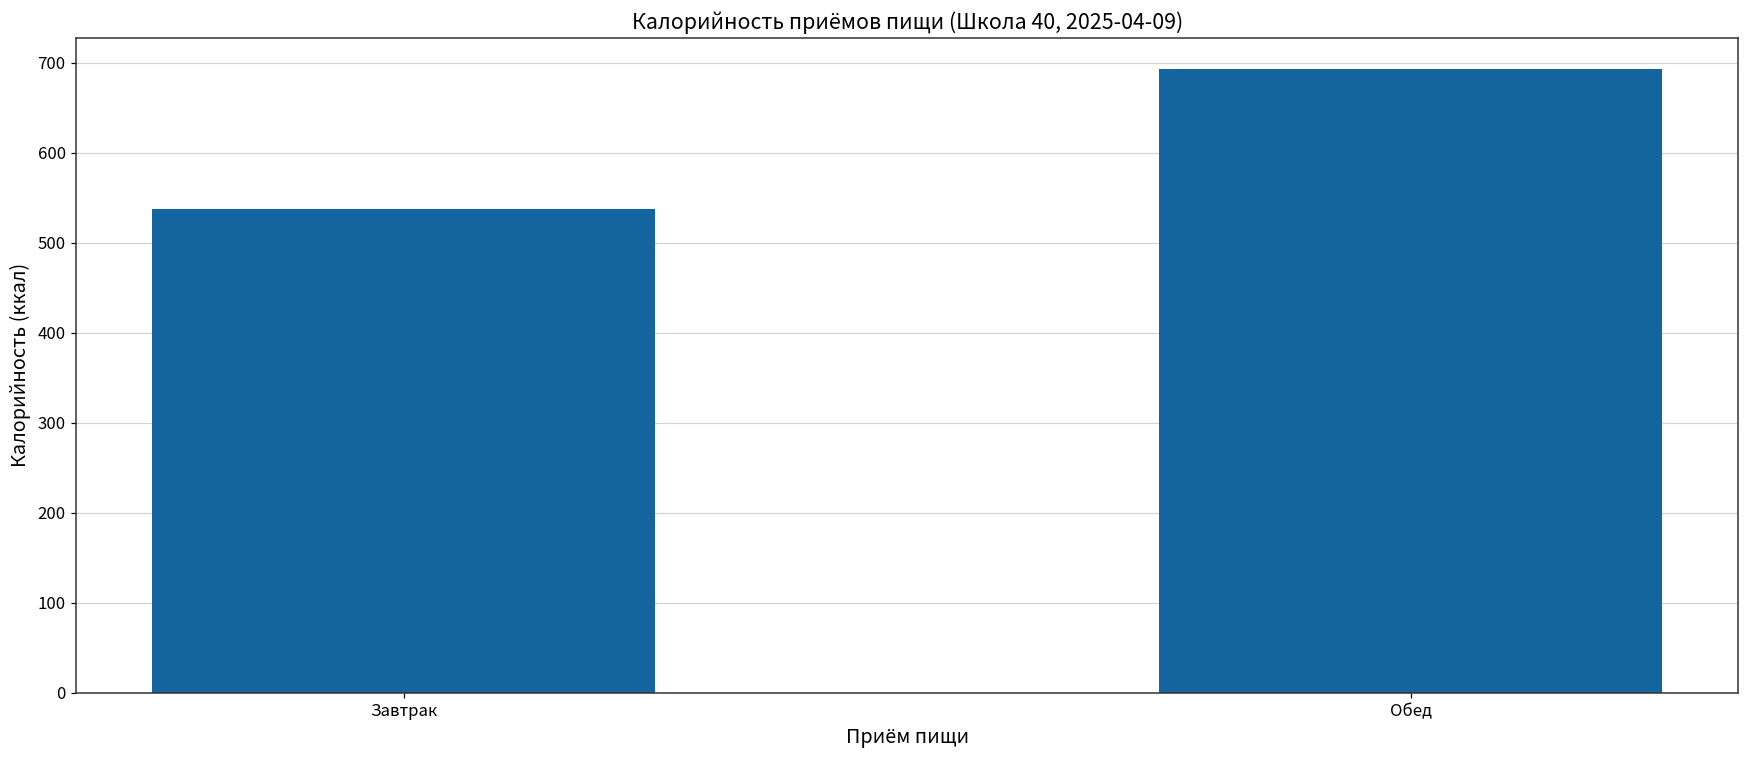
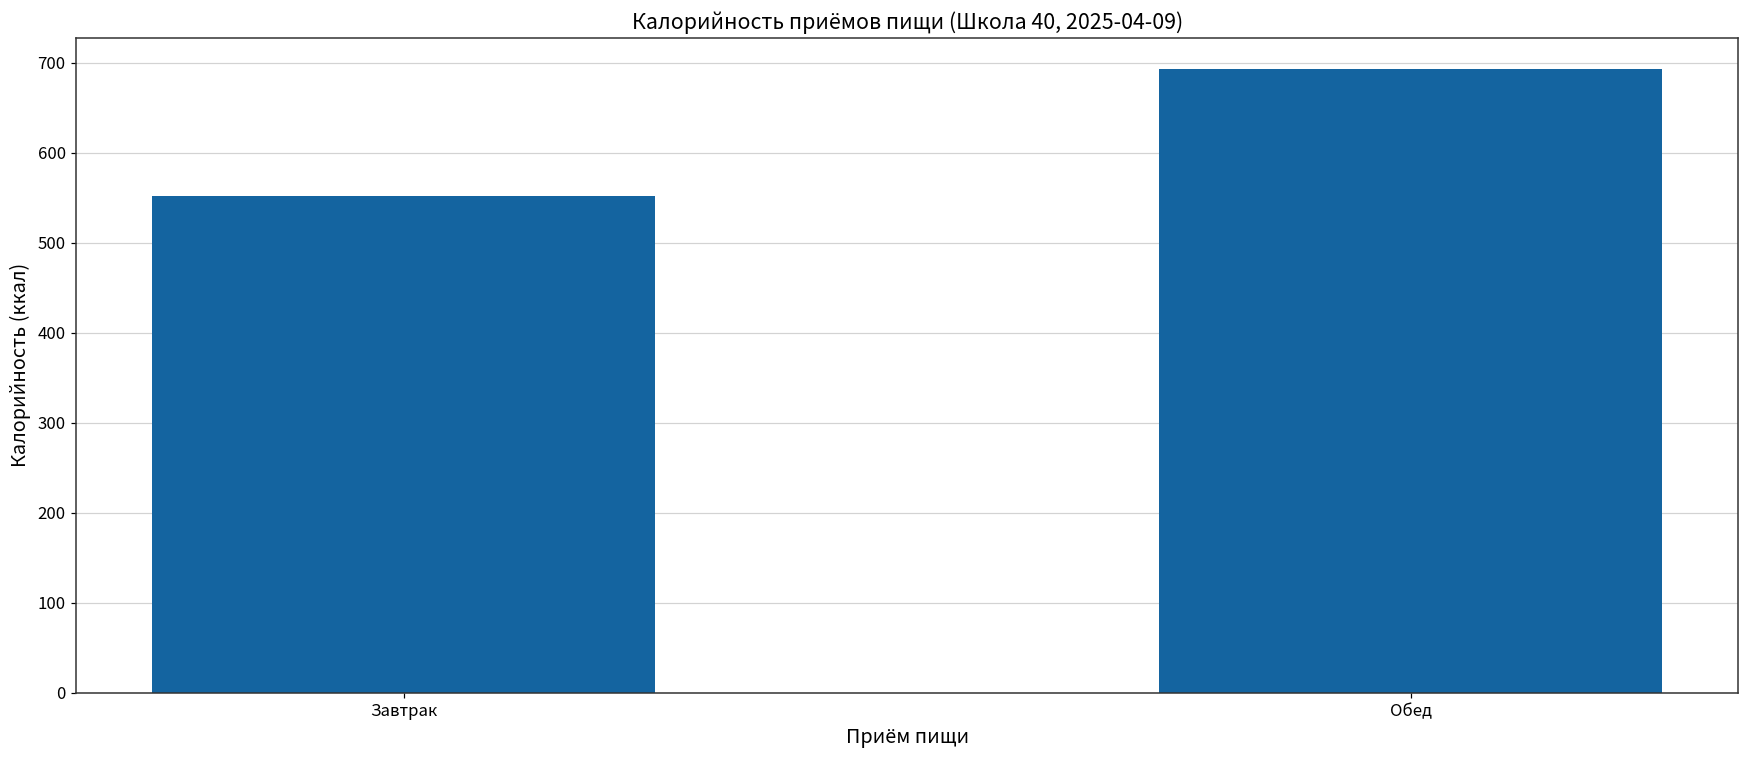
  {
-   "Завтрак": 540,
+   "Завтрак": 550,
    "Обед": 690
  }
